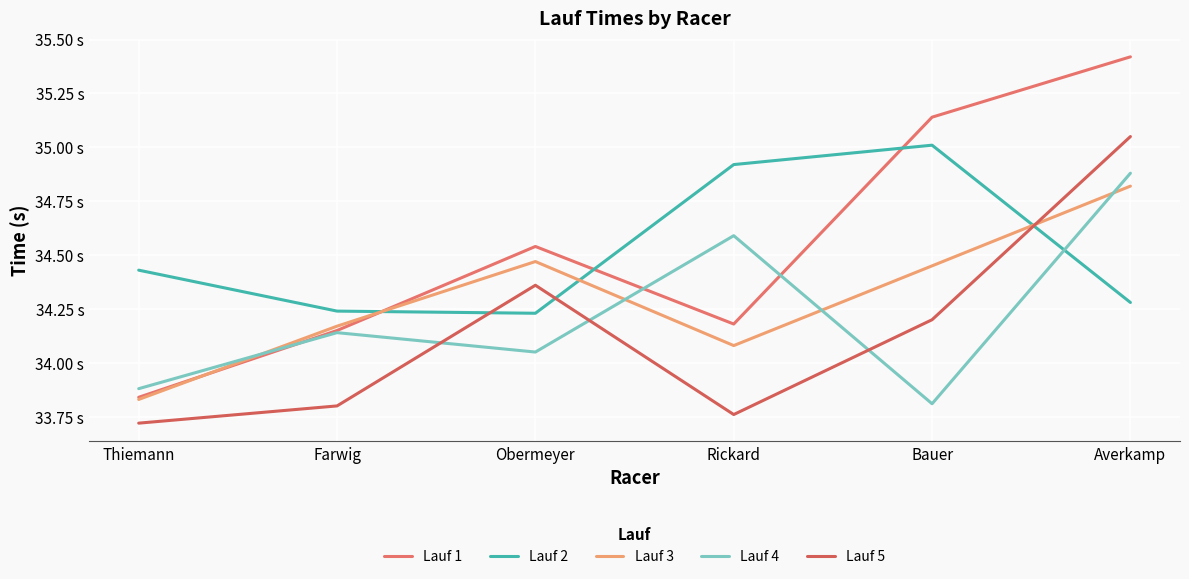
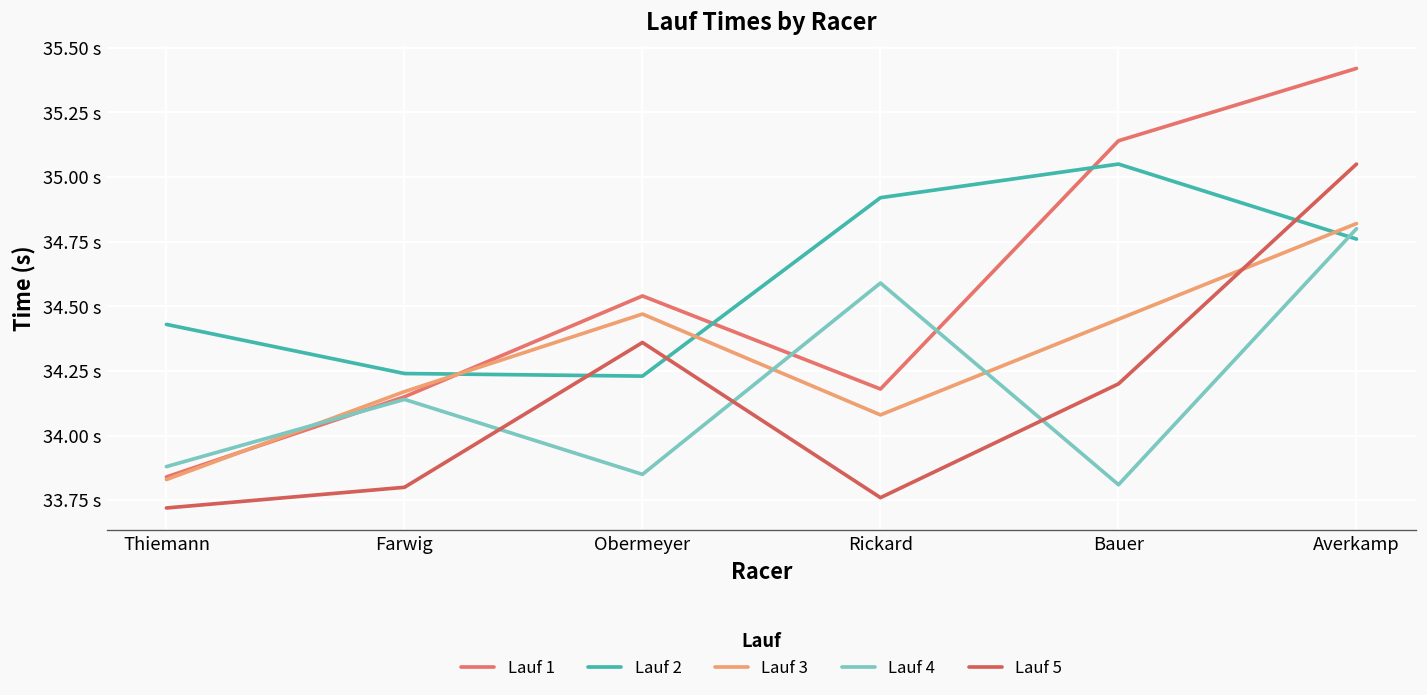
  {
    "Lauf 2": {
      "Thiemann": "34.43 s",
      "Farwig": "34.24 s",
      "Obermeyer": "34.23 s",
      "Rickard": "34.92 s",
-     "Bauer": "35.01 s",
-     "Averkamp": "34.28 s"
+     "Bauer": "35.05 s",
+     "Averkamp": "34.76 s"
    },
    "Lauf 4": {
      "Thiemann": "33.88 s",
-     "Obermeyer": "34.05 s",
+     "Obermeyer": "33.85 s",
      "Rickard": "34.59 s",
      "Bauer": "33.81 s",
-     "Averkamp": "34.88 s"
+     "Averkamp": "34.80 s"
    }
  }
